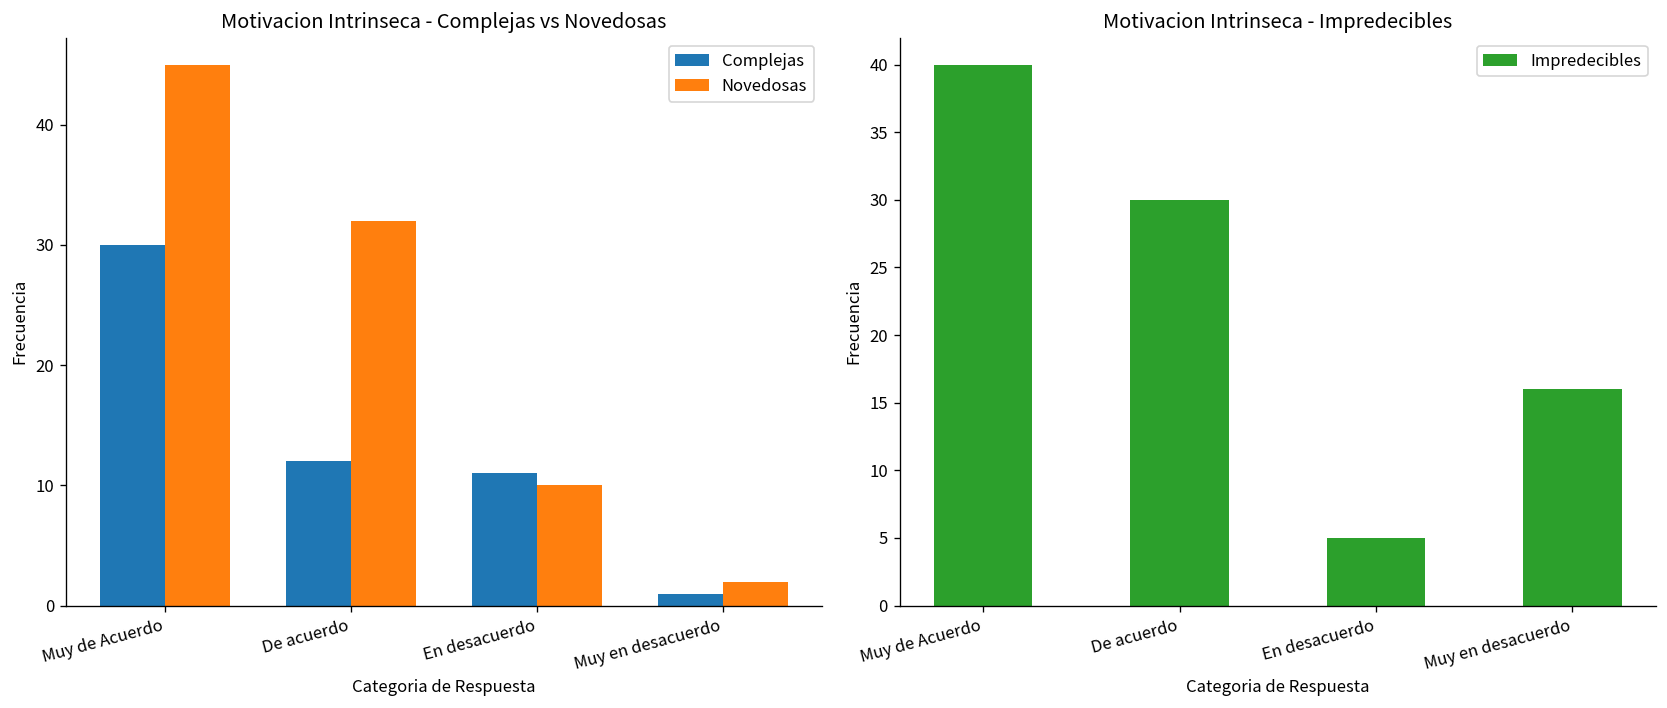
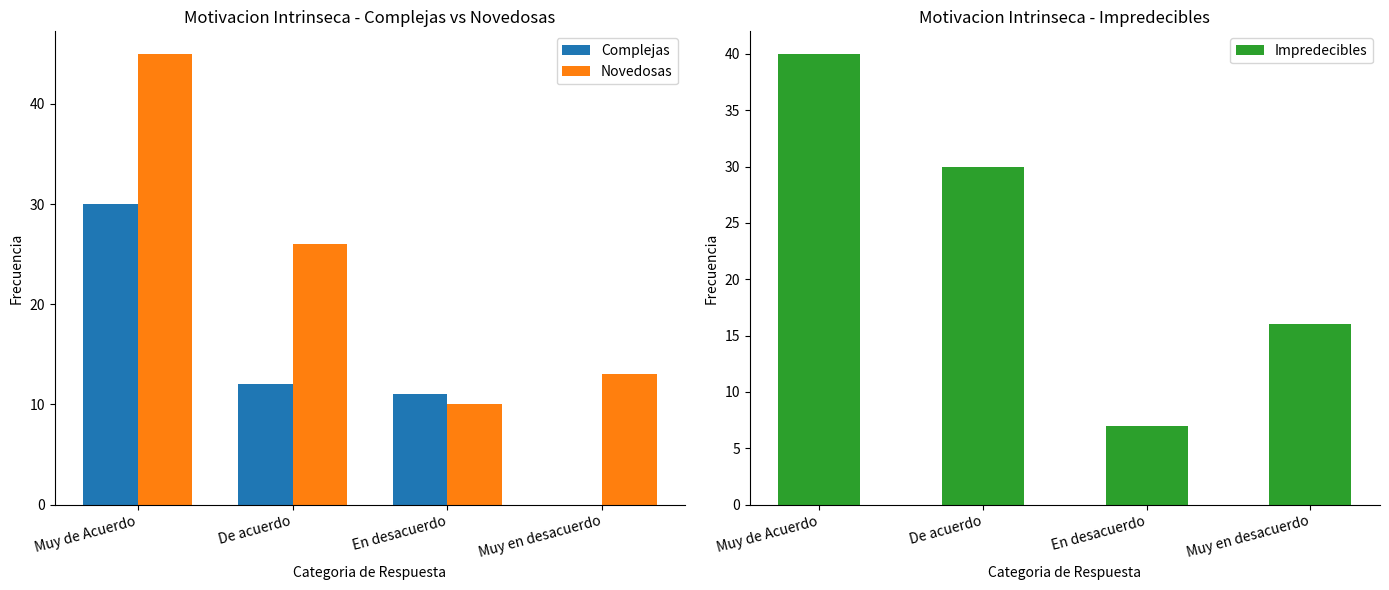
  {
    "Motivacion Intrinseca - Complejas vs Novedosas": {
      "Complejas": {
        "Muy de Acuerdo": 30,
        "De acuerdo": 12,
        "En desacuerdo": 11,
-       "Muy en desacuerdo": 1
+       "Muy en desacuerdo": 0
      },
      "Novedosas": {
        "Muy de Acuerdo": 45,
-       "De acuerdo": 32,
+       "De acuerdo": 26,
        "En desacuerdo": 10,
-       "Muy en desacuerdo": 2
+       "Muy en desacuerdo": 13
      }
    },
    "Motivacion Intrinseca - Impredecibles": {
      "Muy de Acuerdo": 40,
      "De acuerdo": 30,
-     "En desacuerdo": 5,
+     "En desacuerdo": 7,
      "Muy en desacuerdo": 16
    }
  }
